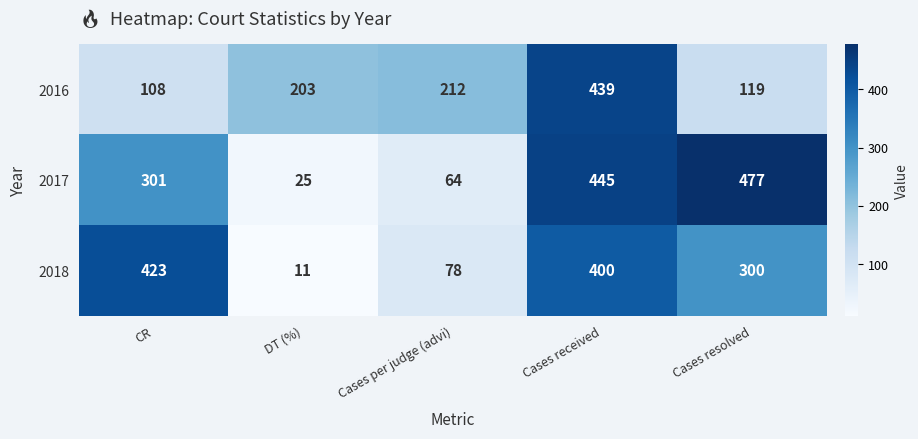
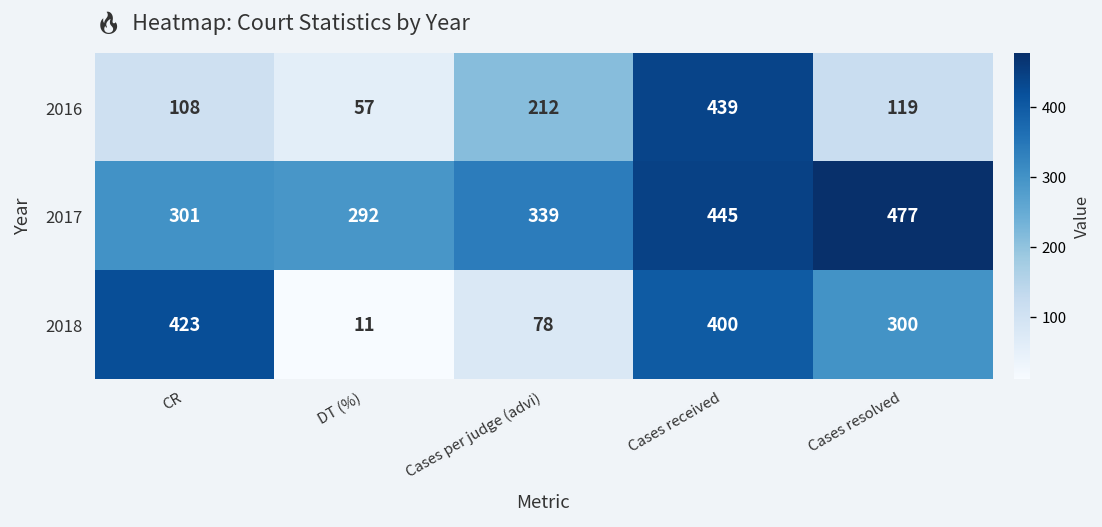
  {
    "2016": {
      "CR": 108,
-     "DT (%)": 203,
+     "DT (%)": 57,
      "Cases per judge (advi)": 212,
      "Cases received": 439,
      "Cases resolved": 119
    },
    "2017": {
      "CR": 301,
-     "DT (%)": 25,
-     "Cases per judge (advi)": 64,
+     "DT (%)": 292,
+     "Cases per judge (advi)": 339,
      "Cases received": 445,
      "Cases resolved": 477
    },
    "2018": {
      "CR": 423,
      "DT (%)": 11,
      "Cases per judge (advi)": 78,
      "Cases received": 400,
      "Cases resolved": 300
    }
  }
